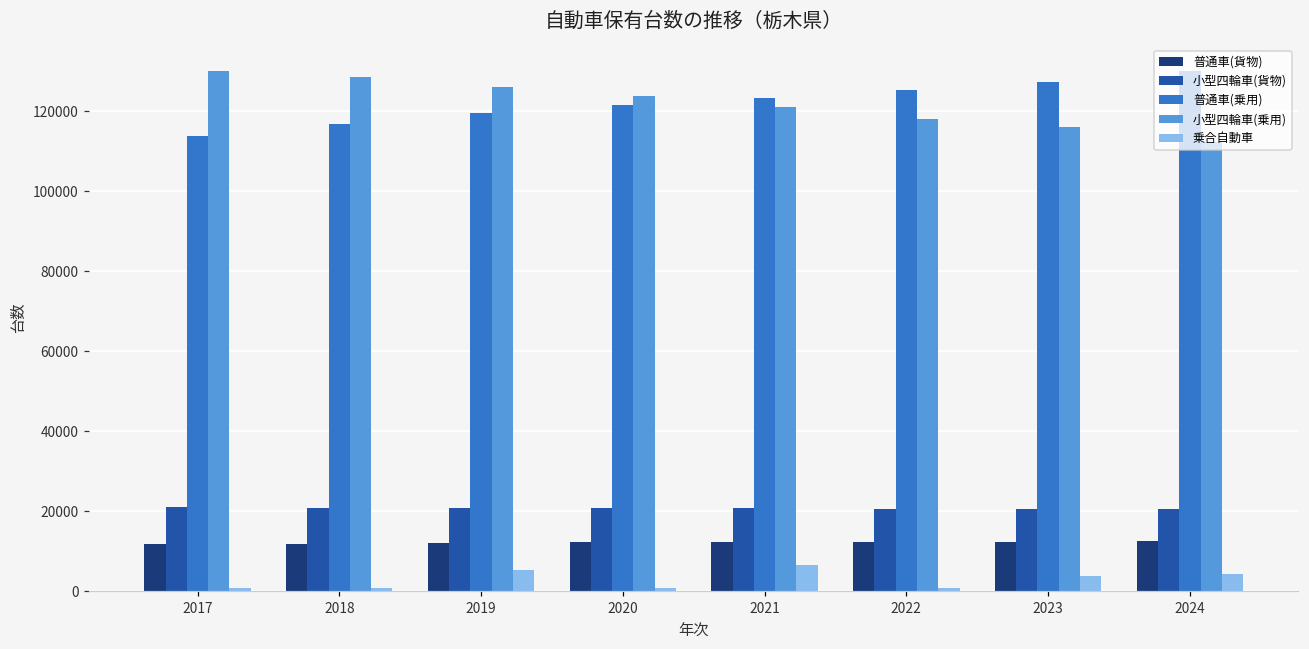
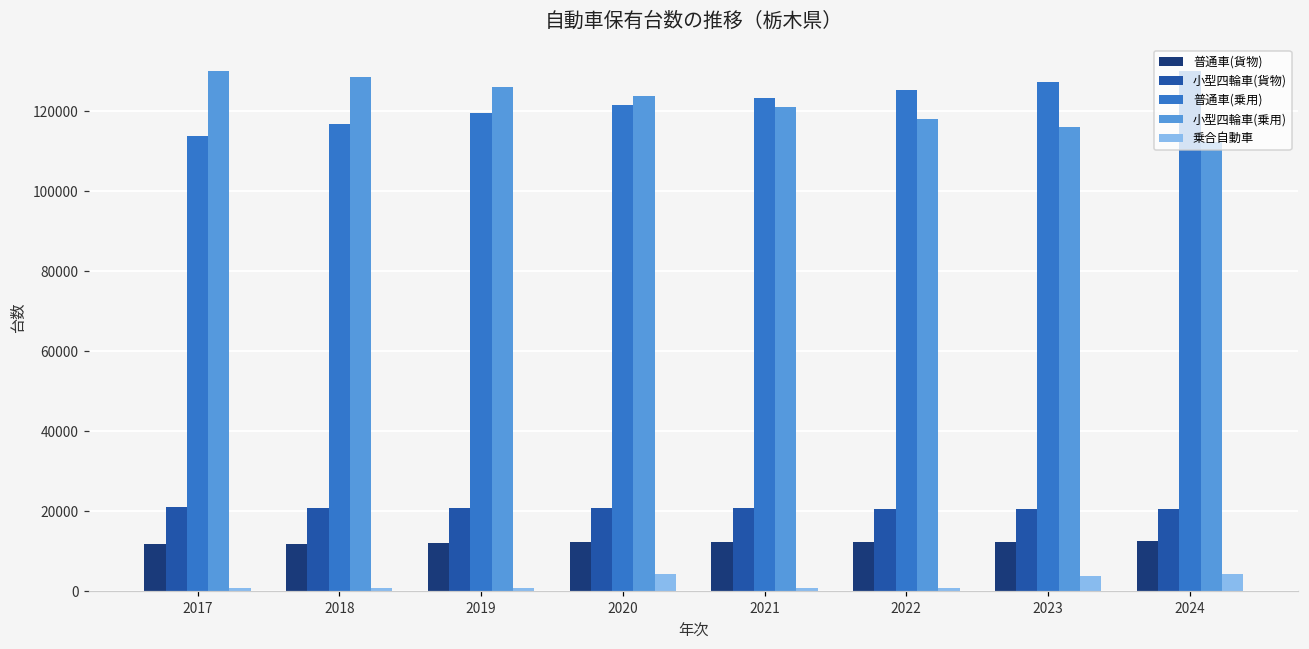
  {
    "乗合自動車": {
      "2017": 1000,
      "2018": 1000,
-     "2019": 5000,
-     "2020": 1000,
-     "2021": 7000,
+     "2019": 1000,
+     "2020": 4000,
+     "2021": 1000,
      "2022": 1000,
      "2023": 4000,
      "2024": 4000
    }
  }
